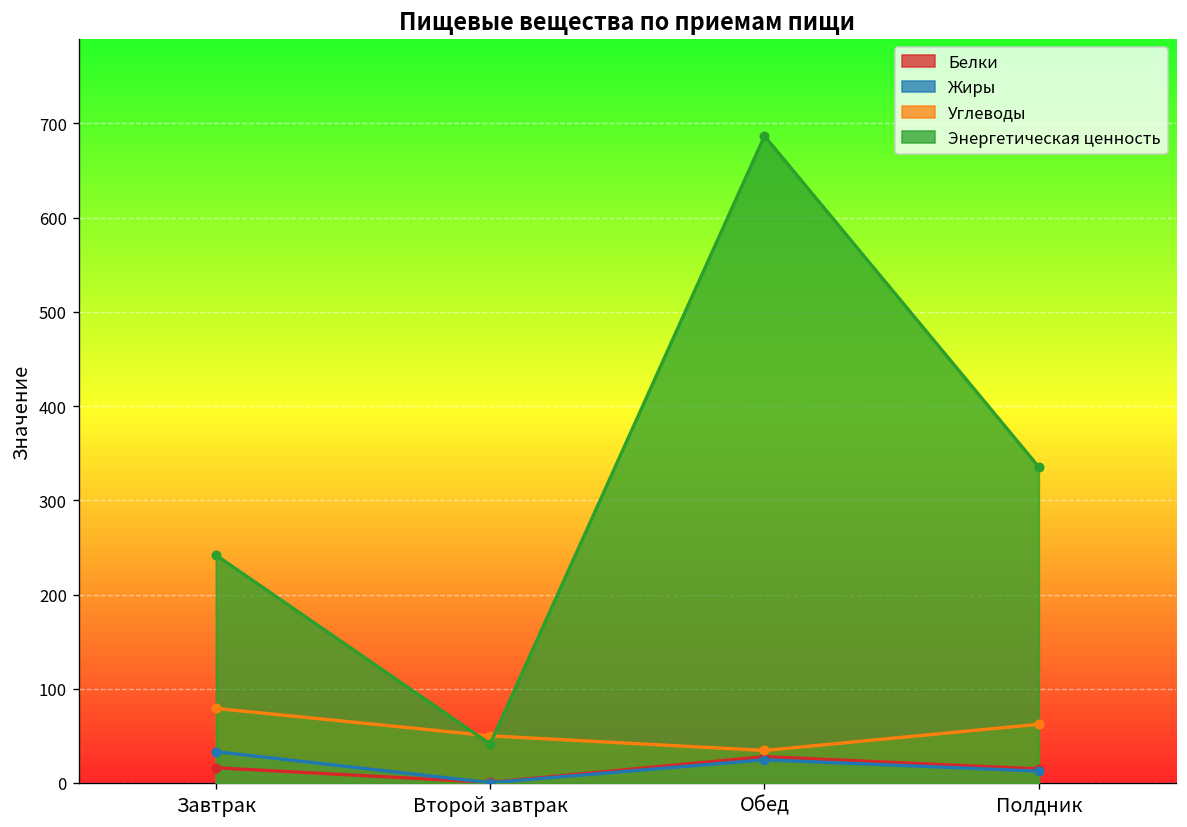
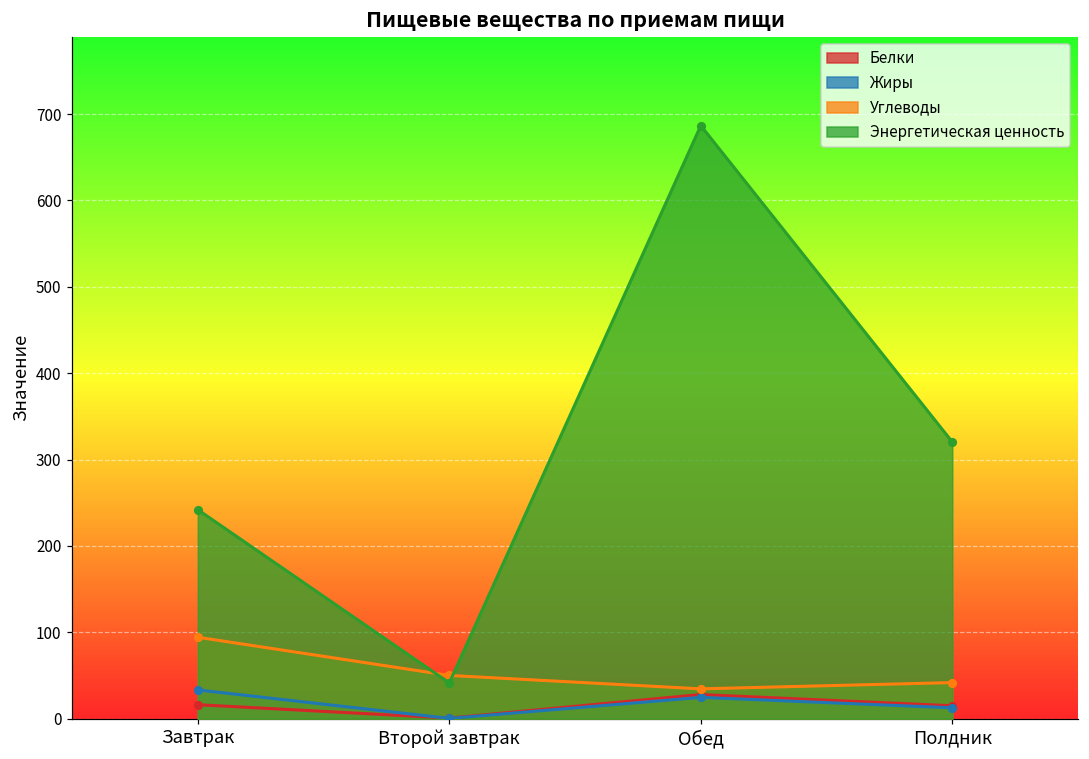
  {
    "Белки": {
      "Завтрак": 20,
      "Обед": 30
    },
    "Жиры": {
      "Завтрак": 30,
      "Обед": 20
    },
    "Углеводы": {
-     "Завтрак": 80,
+     "Завтрак": 90,
      "Второй завтрак": 50,
      "Обед": 30,
-     "Полдник": 60
+     "Полдник": 40
    },
    "Энергетическая ценность": {
      "Завтрак": 240,
      "Второй завтрак": 40,
      "Обед": 690,
-     "Полдник": 340
+     "Полдник": 320
    }
  }
